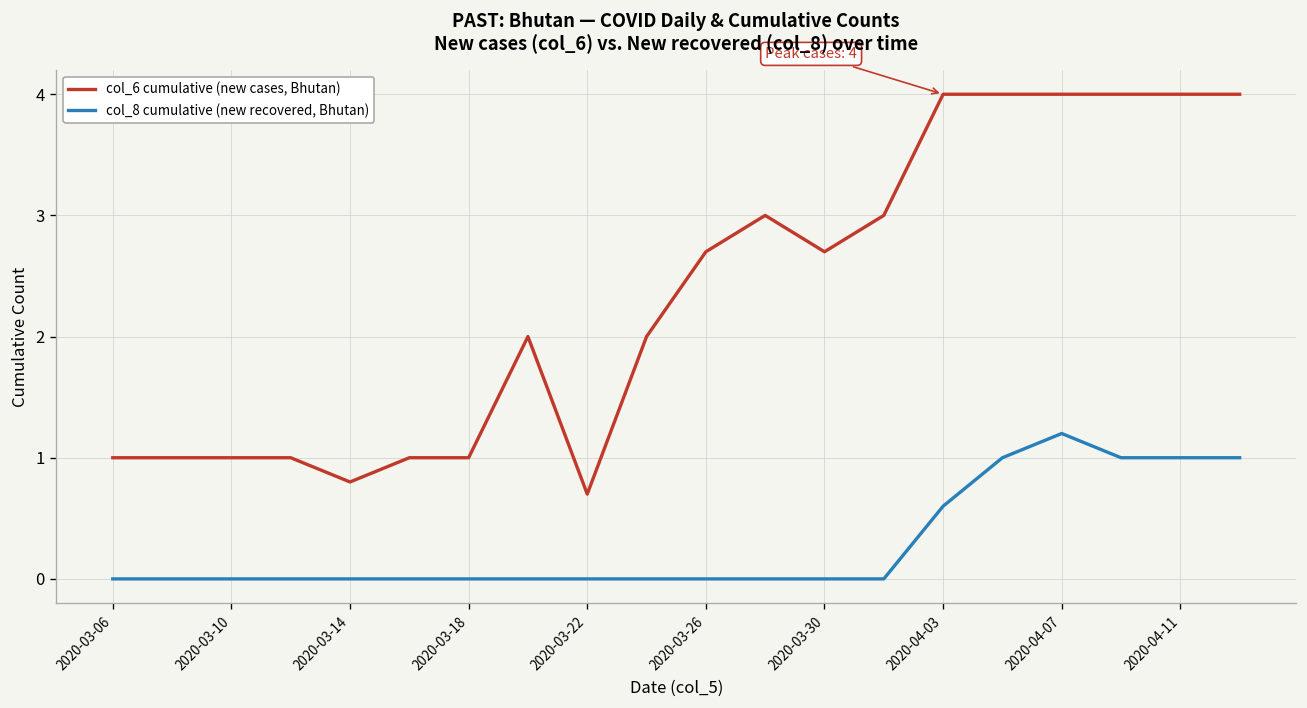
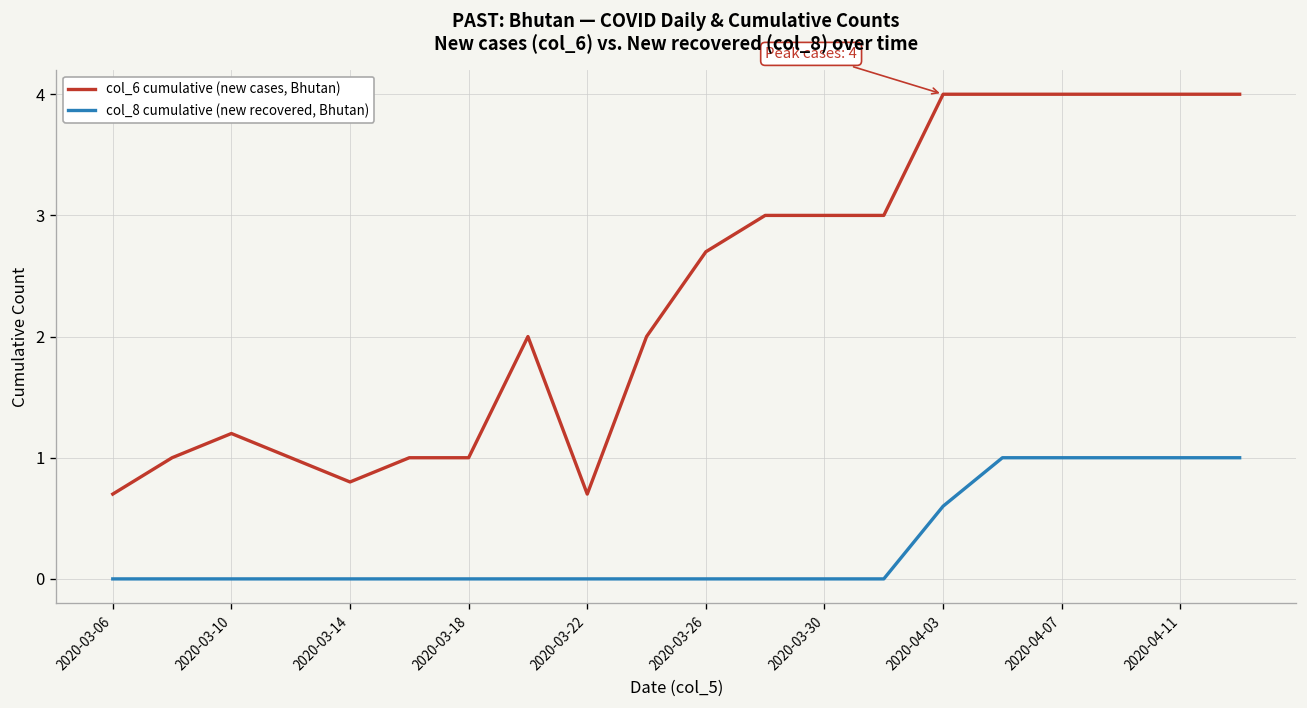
  {
    "col_6 cumulative (new cases, Bhutan)": {
-     "2020-03-06": 1.0,
-     "2020-03-10": 1.0,
+     "2020-03-06": 0.7,
+     "2020-03-10": 1.2,
      "2020-03-14": 0.8,
      "2020-03-18": 1.0,
      "2020-03-22": 0.7,
      "2020-03-26": 2.7,
-     "2020-03-30": 2.7,
+     "2020-03-30": 3.0,
      "2020-04-07": 4.0,
      "2020-04-11": 4.0
    },
    "col_8 cumulative (new recovered, Bhutan)": {
      "2020-03-06": 0.0,
      "2020-03-10": 0.0,
      "2020-03-14": 0.0,
      "2020-03-18": 0.0,
      "2020-03-22": 0.0,
      "2020-03-26": 0.0,
      "2020-03-30": 0.0,
      "2020-04-03": 0.6,
-     "2020-04-07": 1.2,
+     "2020-04-07": 1.0,
      "2020-04-11": 1.0
    }
  }
